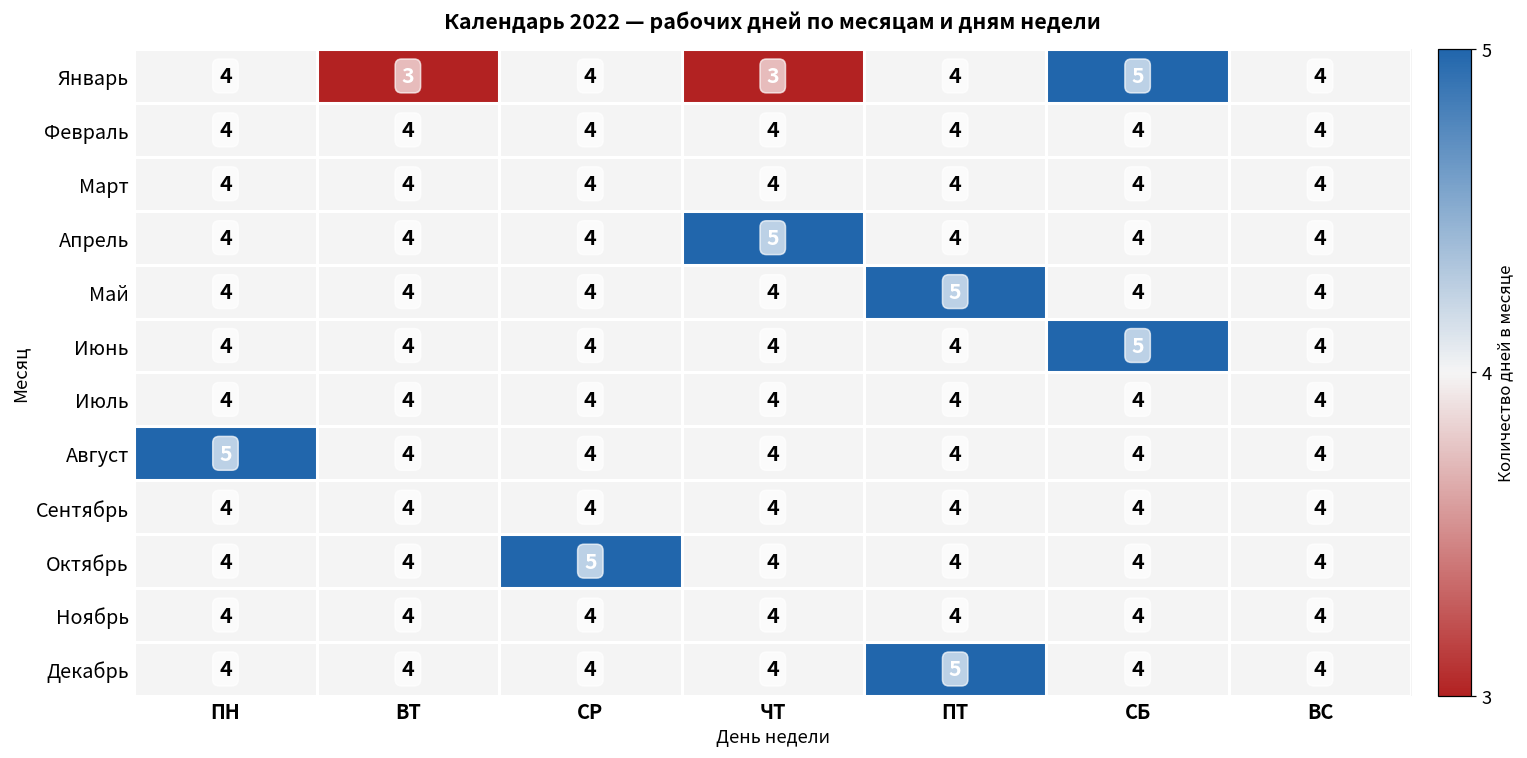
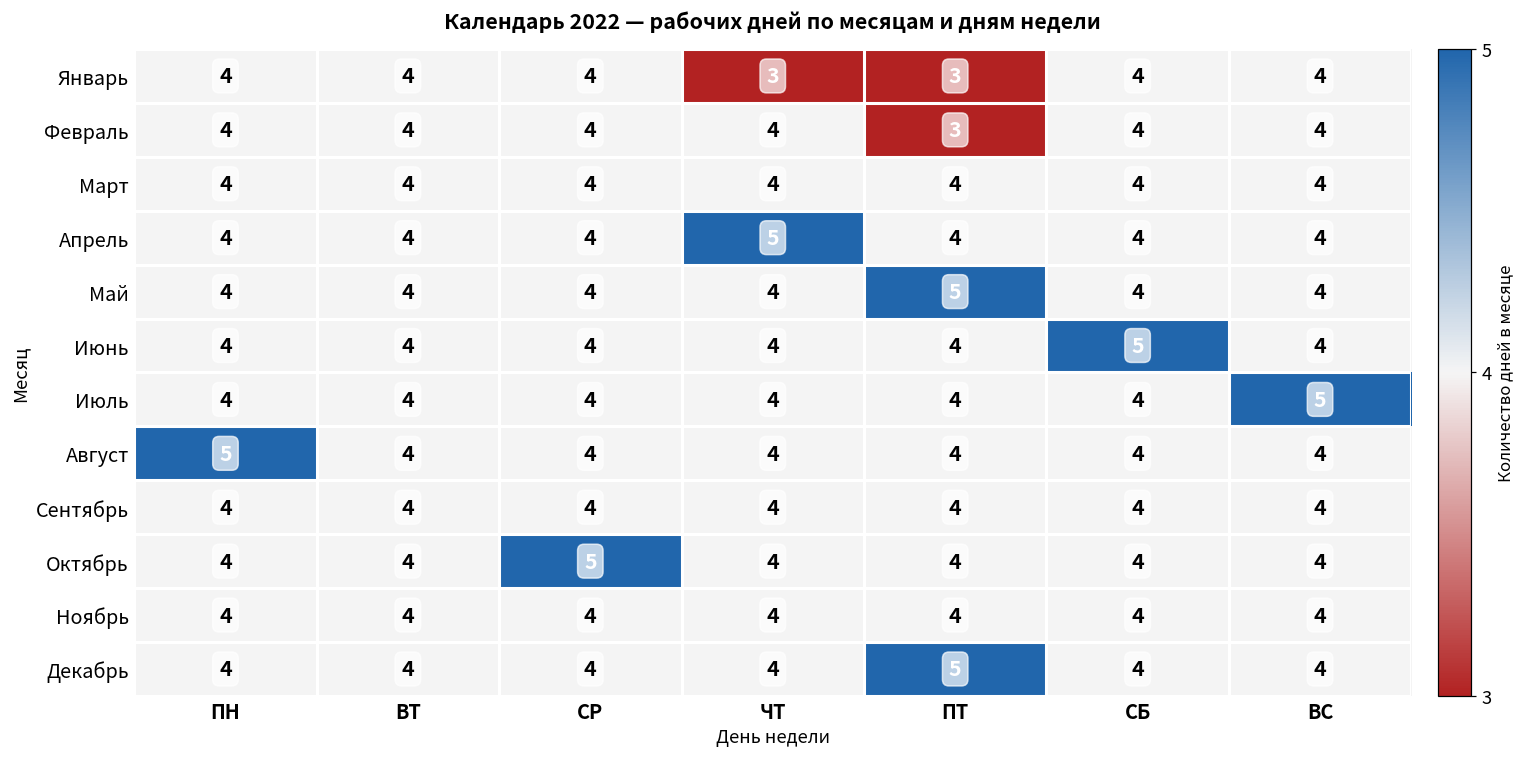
  {
    "Январь": {
-     "ВТ": 3,
-     "ПТ": 4,
-     "СБ": 5
+     "ВТ": 4,
+     "ПТ": 3,
+     "СБ": 4
    },
    "Февраль": {
-     "ПТ": 4
+     "ПТ": 3
    },
    "Июль": {
-     "ВС": 4
+     "ВС": 5
    }
  }
